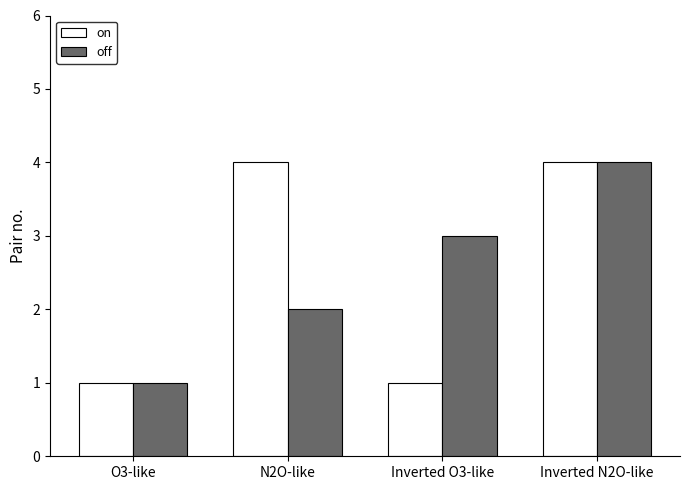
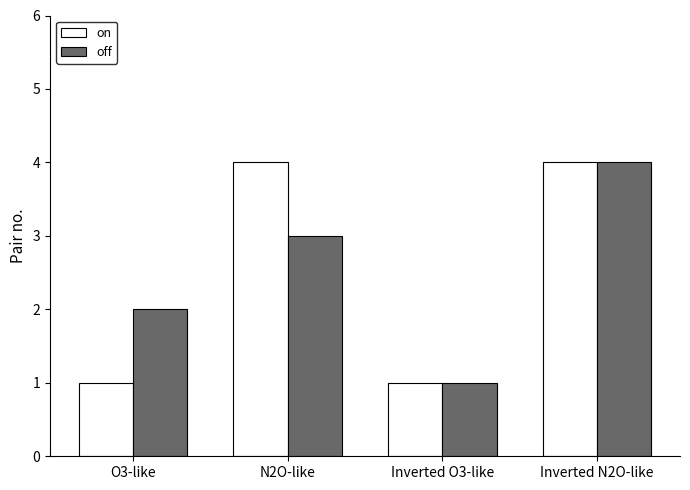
  {
    "on": {
      "O3-like": 1,
      "N2O-like": 4,
      "Inverted O3-like": 1,
      "Inverted N2O-like": 4
    },
    "off": {
-     "O3-like": 1,
-     "N2O-like": 2,
-     "Inverted O3-like": 3,
+     "O3-like": 2,
+     "N2O-like": 3,
+     "Inverted O3-like": 1,
      "Inverted N2O-like": 4
    }
  }
